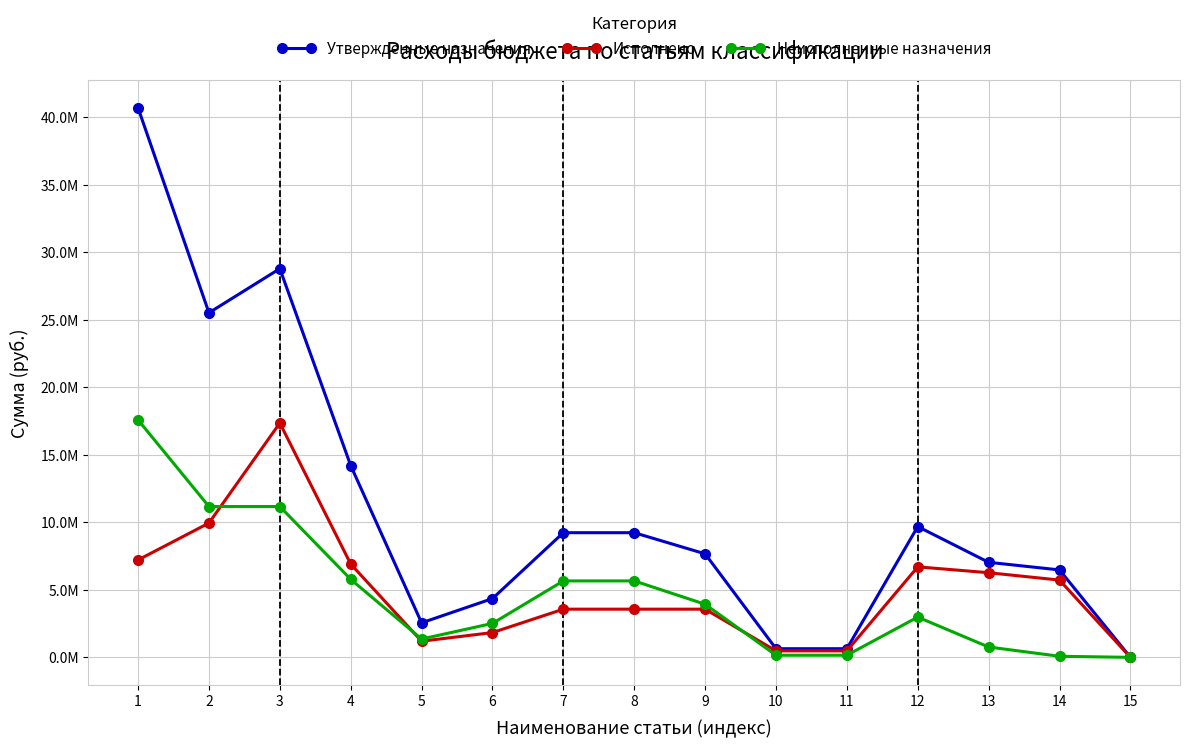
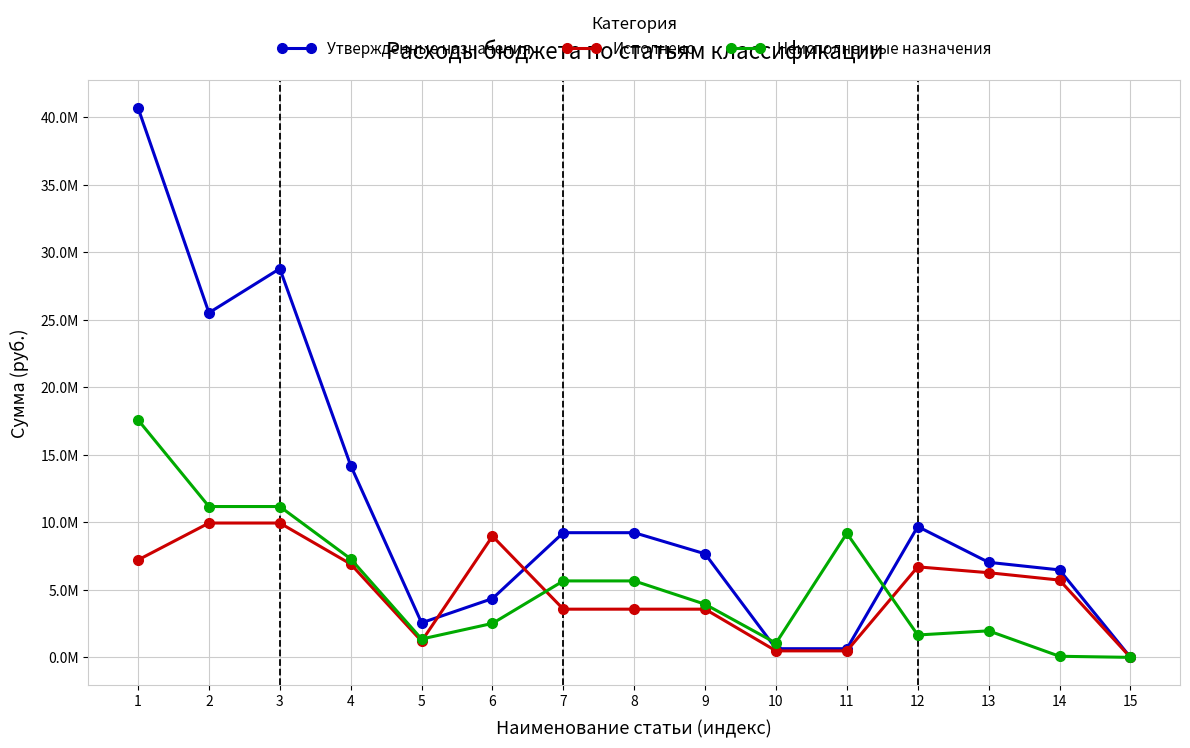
  {
    "Утвержденные назначения": {
      "1": 40700000,
      "2": 25500000,
      "3": 28800000,
      "4": 14200000,
      "5": 2600000,
      "6": 4400000,
      "7": 9200000,
      "8": 9200000,
      "9": 7700000,
      "12": 9700000,
      "13": 7000000,
      "14": 6500000
    },
    "Исполнено": {
      "1": 7200000,
      "2": 10000000,
-     "3": 17400000,
+     "3": 10000000,
      "4": 6900000,
-     "6": 1800000,
+     "6": 9000000,
      "7": 3600000,
      "8": 3600000,
      "9": 3600000,
      "12": 6700000,
      "13": 6300000,
      "14": 5700000
    },
    "Неисполненные назначения": {
      "1": 17600000,
      "2": 11200000,
      "3": 11200000,
-     "4": 5800000,
+     "4": 7300000,
      "6": 2500000,
      "7": 5700000,
      "8": 5700000,
      "9": 3900000,
-     "10": 200000,
-     "11": 200000,
-     "12": 3000000,
-     "13": 800000,
+     "10": 1100000,
+     "11": 9200000,
+     "12": 1700000,
+     "13": 2000000,
      "14": 100000
    }
  }
